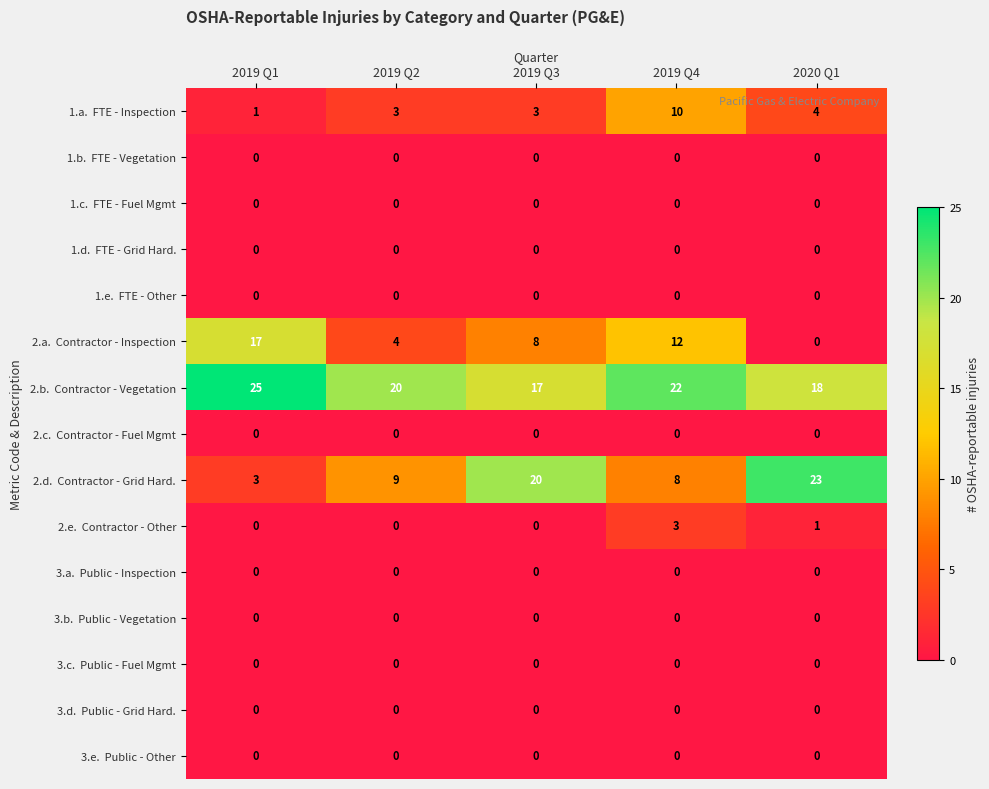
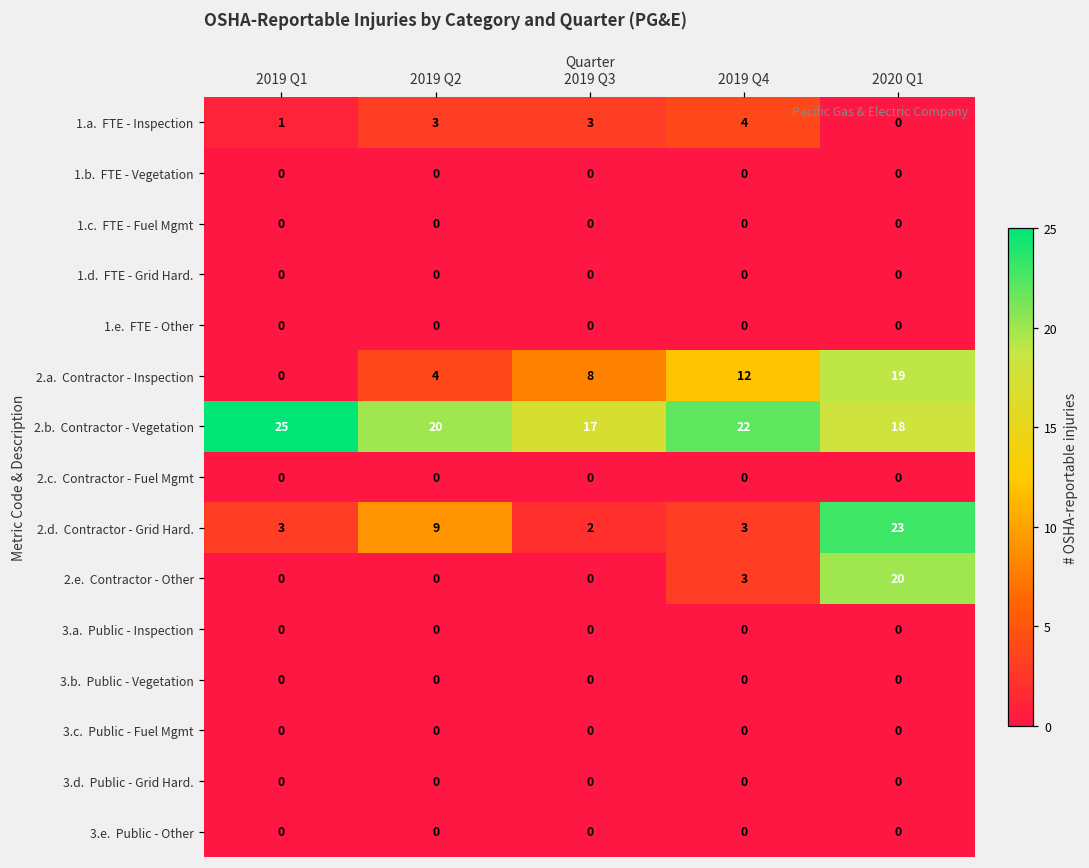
  {
    "1.a. FTE - Inspection": {
      "2019 Q1": 1,
      "2019 Q2": 3,
      "2019 Q3": 3,
-     "2019 Q4": 10,
-     "2020 Q1": 4
+     "2019 Q4": 4,
+     "2020 Q1": 0
    },
    "1.b. FTE - Vegetation": {
      "2019 Q1": 0,
      "2019 Q2": 0,
      "2019 Q3": 0,
      "2019 Q4": 0,
      "2020 Q1": 0
    },
    "1.c. FTE - Fuel Mgmt": {
      "2019 Q1": 0,
      "2019 Q2": 0,
      "2019 Q3": 0,
      "2019 Q4": 0,
      "2020 Q1": 0
    },
    "1.d. FTE - Grid Hard.": {
      "2019 Q1": 0,
      "2019 Q2": 0,
      "2019 Q3": 0,
      "2019 Q4": 0,
      "2020 Q1": 0
    },
    "1.e. FTE - Other": {
      "2019 Q1": 0,
      "2019 Q2": 0,
      "2019 Q3": 0,
      "2019 Q4": 0,
      "2020 Q1": 0
    },
    "2.a. Contractor - Inspection": {
-     "2019 Q1": 17,
+     "2019 Q1": 0,
      "2019 Q2": 4,
      "2019 Q3": 8,
      "2019 Q4": 12,
-     "2020 Q1": 0
+     "2020 Q1": 19
    },
    "2.b. Contractor - Vegetation": {
      "2019 Q1": 25,
      "2019 Q2": 20,
      "2019 Q3": 17,
      "2019 Q4": 22,
      "2020 Q1": 18
    },
    "2.c. Contractor - Fuel Mgmt": {
      "2019 Q1": 0,
      "2019 Q2": 0,
      "2019 Q3": 0,
      "2019 Q4": 0,
      "2020 Q1": 0
    },
    "2.d. Contractor - Grid Hard.": {
      "2019 Q1": 3,
      "2019 Q2": 9,
-     "2019 Q3": 20,
-     "2019 Q4": 8,
+     "2019 Q3": 2,
+     "2019 Q4": 3,
      "2020 Q1": 23
    },
    "2.e. Contractor - Other": {
      "2019 Q1": 0,
      "2019 Q2": 0,
      "2019 Q3": 0,
      "2019 Q4": 3,
-     "2020 Q1": 1
+     "2020 Q1": 20
    },
    "3.a. Public - Inspection": {
      "2019 Q1": 0,
      "2019 Q2": 0,
      "2019 Q3": 0,
      "2019 Q4": 0,
      "2020 Q1": 0
    },
    "3.b. Public - Vegetation": {
      "2019 Q1": 0,
      "2019 Q2": 0,
      "2019 Q3": 0,
      "2019 Q4": 0,
      "2020 Q1": 0
    },
    "3.c. Public - Fuel Mgmt": {
      "2019 Q1": 0,
      "2019 Q2": 0,
      "2019 Q3": 0,
      "2019 Q4": 0,
      "2020 Q1": 0
    },
    "3.d. Public - Grid Hard.": {
      "2019 Q1": 0,
      "2019 Q2": 0,
      "2019 Q3": 0,
      "2019 Q4": 0,
      "2020 Q1": 0
    },
    "3.e. Public - Other": {
      "2019 Q1": 0,
      "2019 Q2": 0,
      "2019 Q3": 0,
      "2019 Q4": 0,
      "2020 Q1": 0
    }
  }
